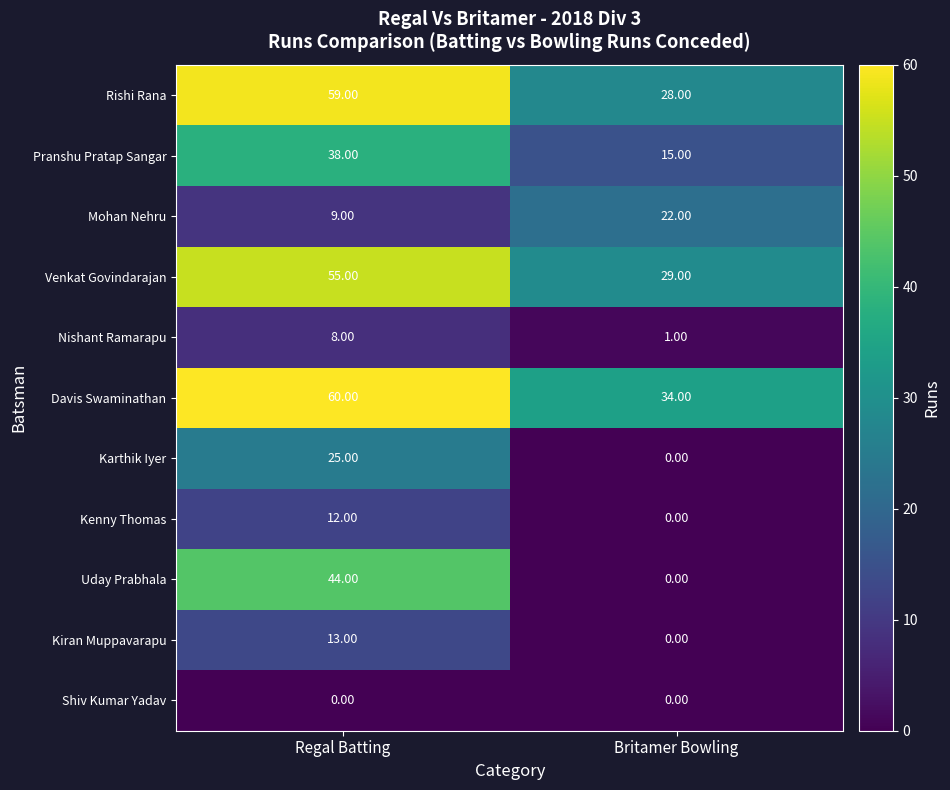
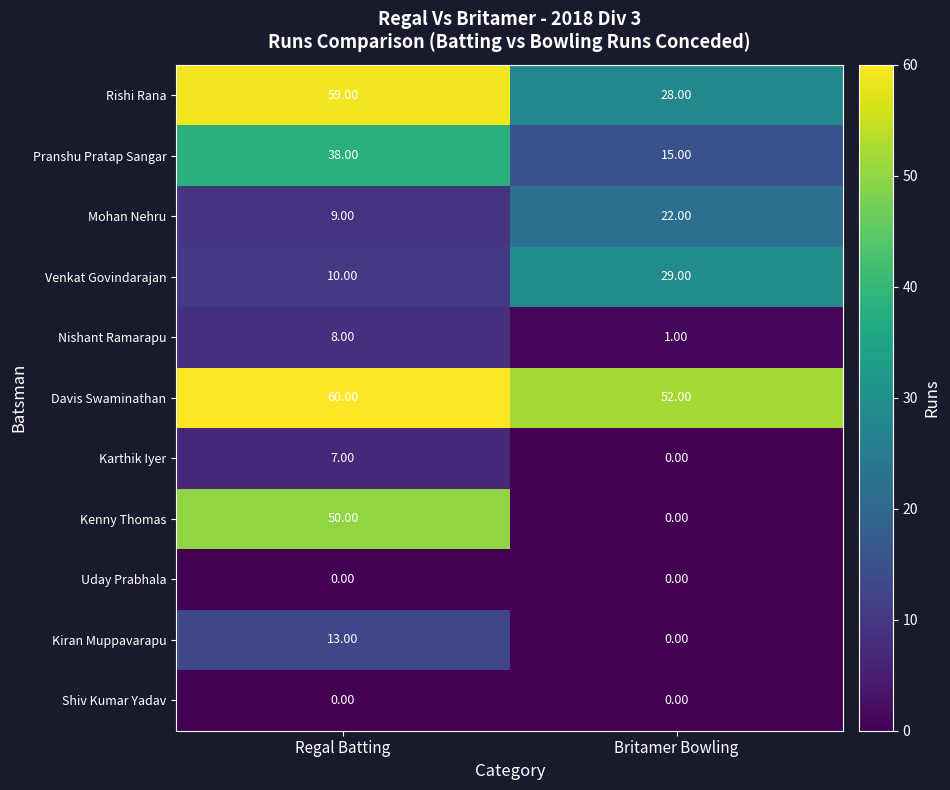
  {
    "Rishi Rana": {
      "Regal Batting": 59.00,
      "Britamer Bowling": 28.00
    },
    "Pranshu Pratap Sangar": {
      "Regal Batting": 38.00,
      "Britamer Bowling": 15.00
    },
    "Mohan Nehru": {
      "Regal Batting": 9.00,
      "Britamer Bowling": 22.00
    },
    "Venkat Govindarajan": {
-     "Regal Batting": 55.00,
+     "Regal Batting": 10.00,
      "Britamer Bowling": 29.00
    },
    "Nishant Ramarapu": {
      "Regal Batting": 8.00,
      "Britamer Bowling": 1.00
    },
    "Davis Swaminathan": {
      "Regal Batting": 60.00,
-     "Britamer Bowling": 34.00
+     "Britamer Bowling": 52.00
    },
    "Karthik Iyer": {
-     "Regal Batting": 25.00,
+     "Regal Batting": 7.00,
      "Britamer Bowling": 0.00
    },
    "Kenny Thomas": {
-     "Regal Batting": 12.00,
+     "Regal Batting": 50.00,
      "Britamer Bowling": 0.00
    },
    "Uday Prabhala": {
-     "Regal Batting": 44.00,
+     "Regal Batting": 0.00,
      "Britamer Bowling": 0.00
    },
    "Kiran Muppavarapu": {
      "Regal Batting": 13.00,
      "Britamer Bowling": 0.00
    },
    "Shiv Kumar Yadav": {
      "Regal Batting": 0.00,
      "Britamer Bowling": 0.00
    }
  }
